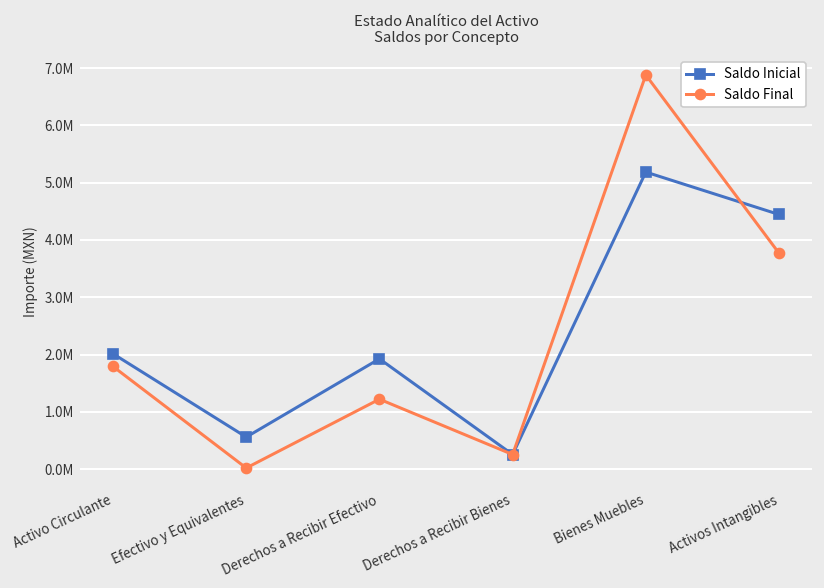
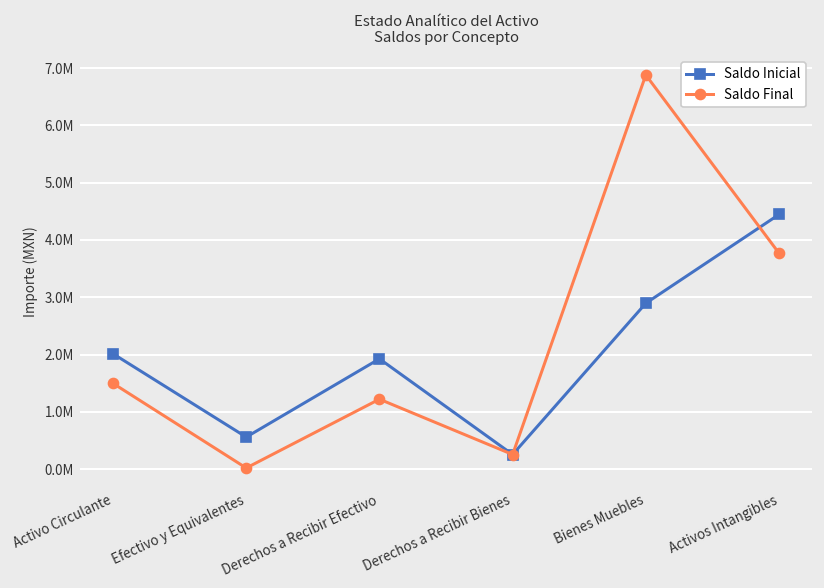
  {
    "Saldo Inicial": {
      "Activo Circulante": 2000000,
      "Efectivo y Equivalentes": 600000,
      "Derechos a Recibir Efectivo": 1900000,
-     "Bienes Muebles": 5200000,
+     "Bienes Muebles": 2900000,
      "Activos Intangibles": 4400000
    },
    "Saldo Final": {
-     "Activo Circulante": 1800000,
+     "Activo Circulante": 1500000,
      "Efectivo y Equivalentes": 0,
      "Derechos a Recibir Efectivo": 1200000,
      "Bienes Muebles": 6900000,
      "Activos Intangibles": 3800000
    }
  }
